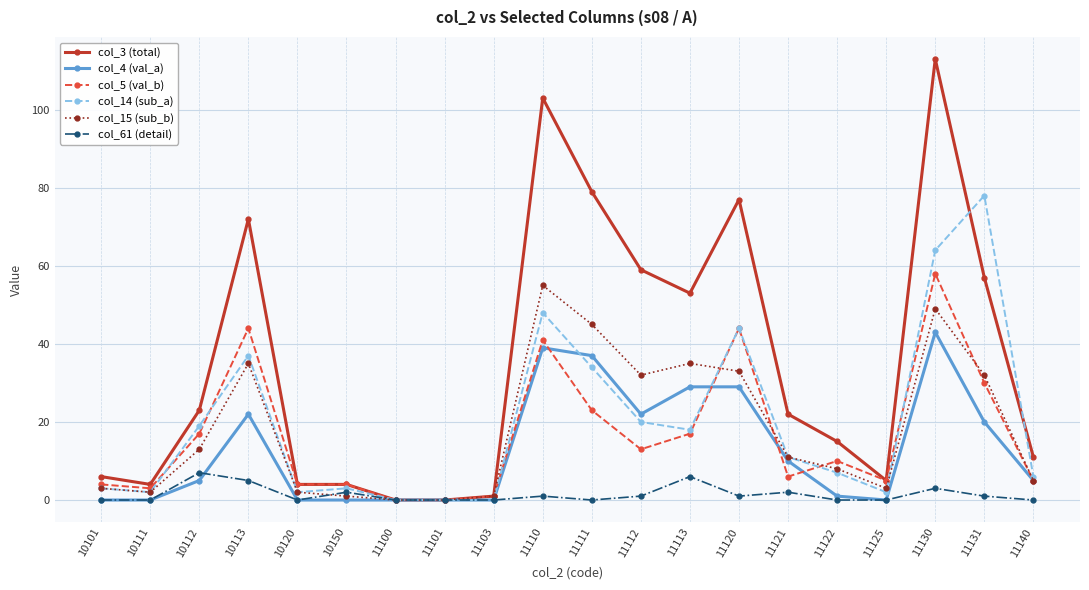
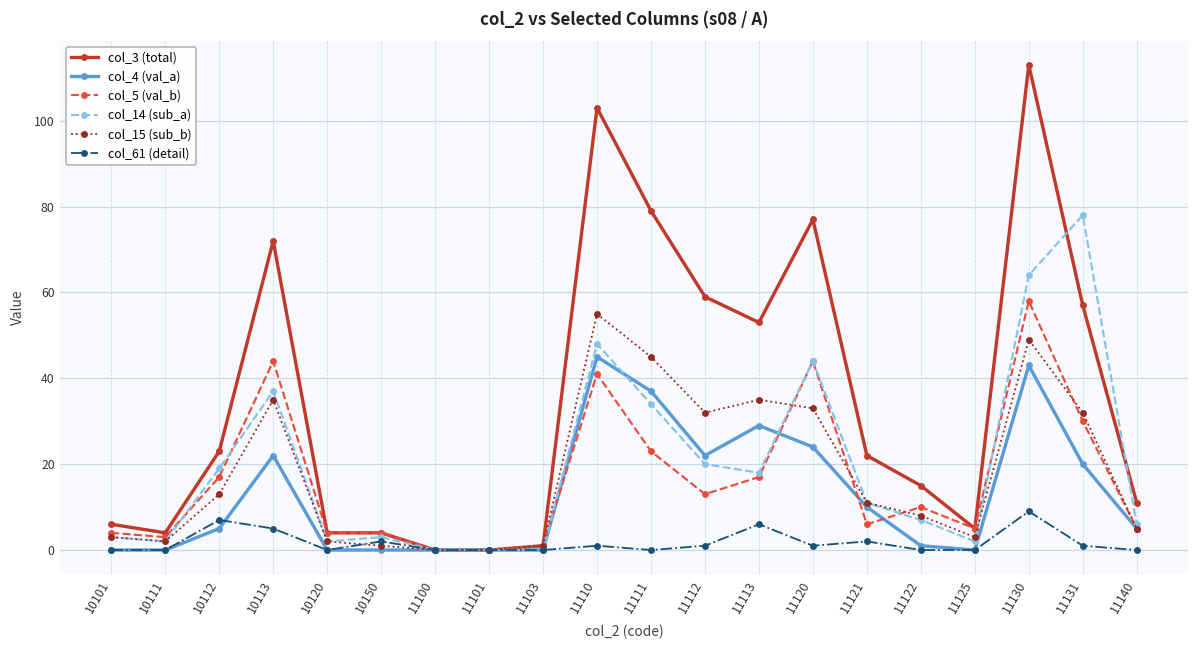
  {
    "col_4 (val_a)": {
      "10112": 5,
      "10113": 22,
      "10150": 0,
-     "11110": 39,
+     "11110": 45,
      "11111": 37,
      "11112": 22,
      "11113": 29,
-     "11120": 29,
+     "11120": 24,
      "11121": 10,
      "11122": 1,
      "11130": 43,
      "11131": 20
    },
    "col_14 (sub_a)": {
      "10112": 19,
      "10113": 37,
      "10150": 3,
      "11110": 48,
      "11111": 34,
      "11112": 20,
      "11113": 18,
      "11122": 7,
      "11125": 2,
      "11130": 64,
      "11131": 78,
      "11140": 6
    },
    "col_61 (detail)": {
      "10112": 7,
      "10113": 5,
      "10150": 2,
      "11110": 1,
      "11111": 0,
      "11112": 1,
      "11113": 6,
      "11120": 1,
      "11121": 2,
      "11122": 0,
-     "11130": 3,
+     "11130": 9,
      "11131": 1,
      "11140": 0
    }
  }
